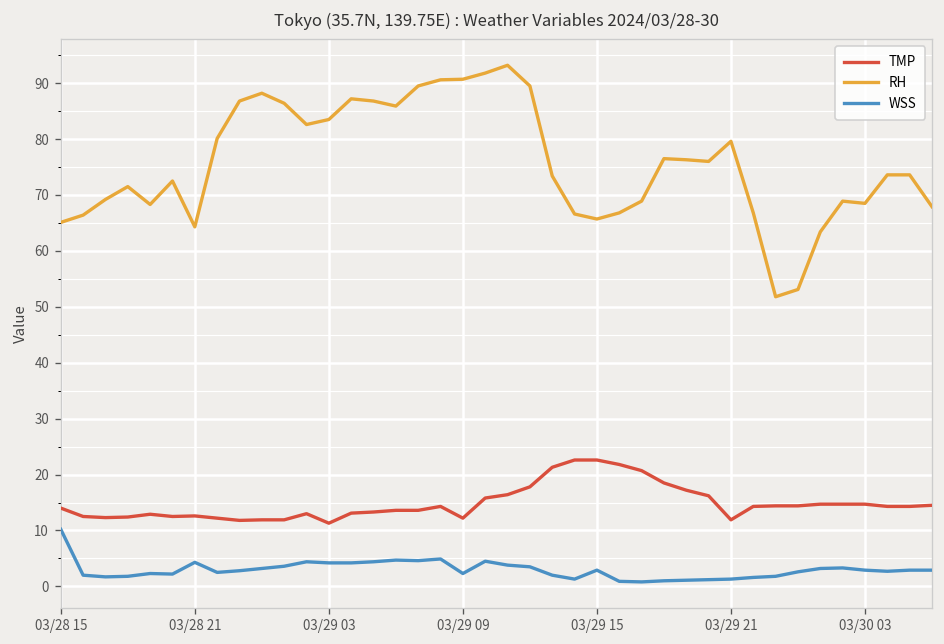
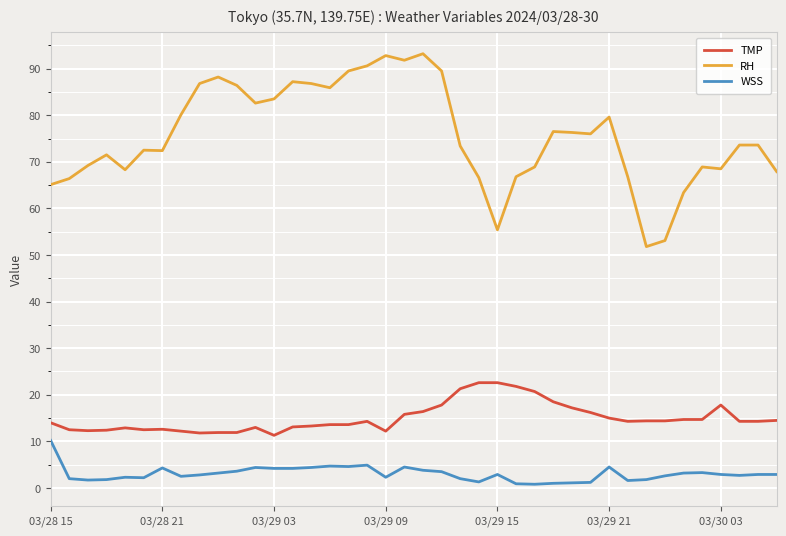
  {
    "TMP": {
      "03/28 15": 14,
      "03/28 21": 13,
      "03/29 03": 11,
      "03/29 09": 12,
      "03/29 15": 23,
-     "03/29 21": 12,
-     "03/30 03": 15
+     "03/29 21": 15,
+     "03/30 03": 18
    },
    "RH": {
      "03/28 15": 65,
-     "03/28 21": 64,
+     "03/28 21": 72,
      "03/29 03": 84,
-     "03/29 09": 91,
-     "03/29 15": 66,
+     "03/29 09": 93,
+     "03/29 15": 55,
      "03/29 21": 80,
      "03/30 03": 69
    },
    "WSS": {
      "03/28 15": 10,
      "03/28 21": 4,
      "03/29 03": 4,
      "03/29 09": 2,
      "03/29 15": 3,
-     "03/29 21": 1,
+     "03/29 21": 5,
      "03/30 03": 3
    }
  }
